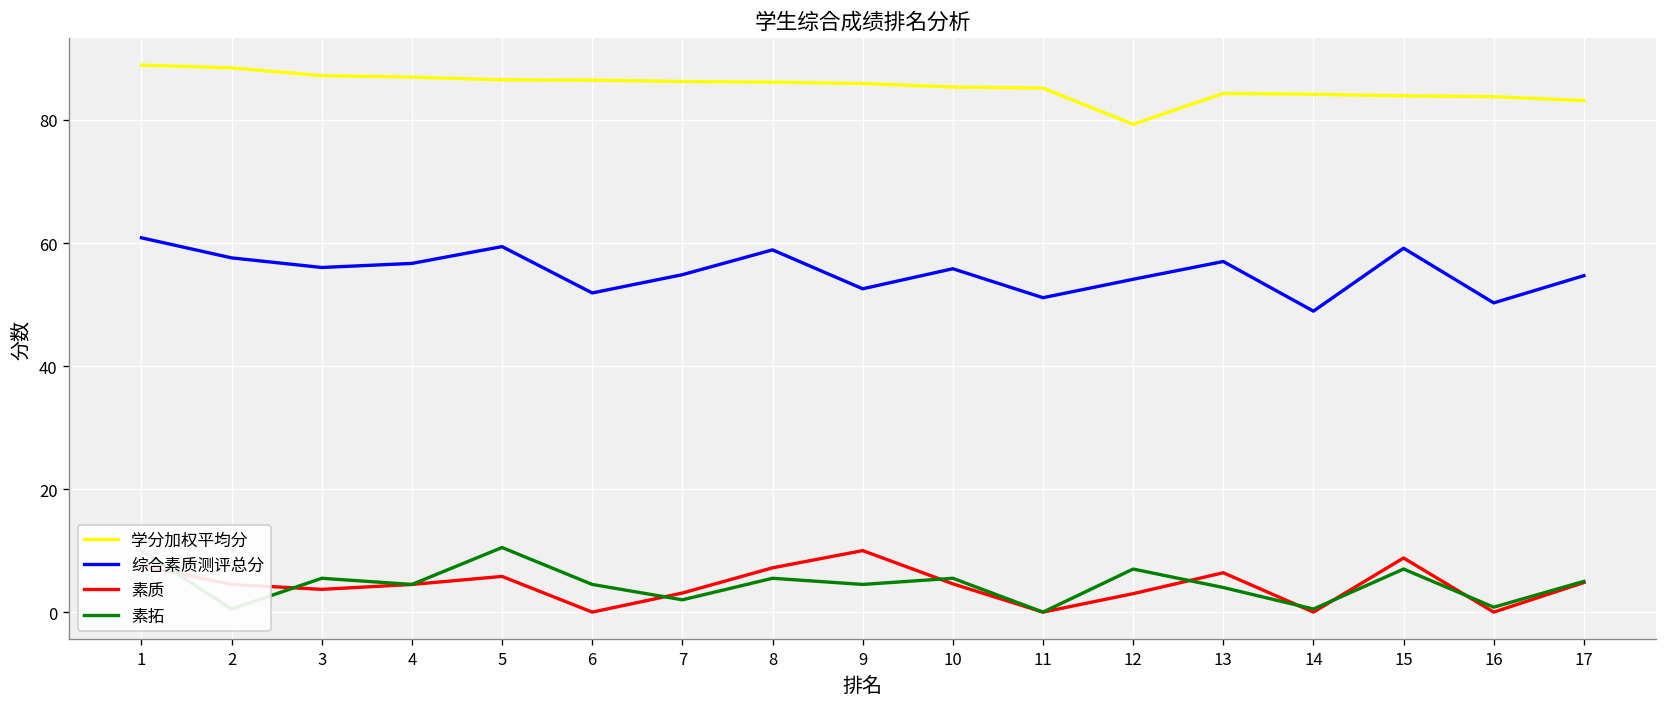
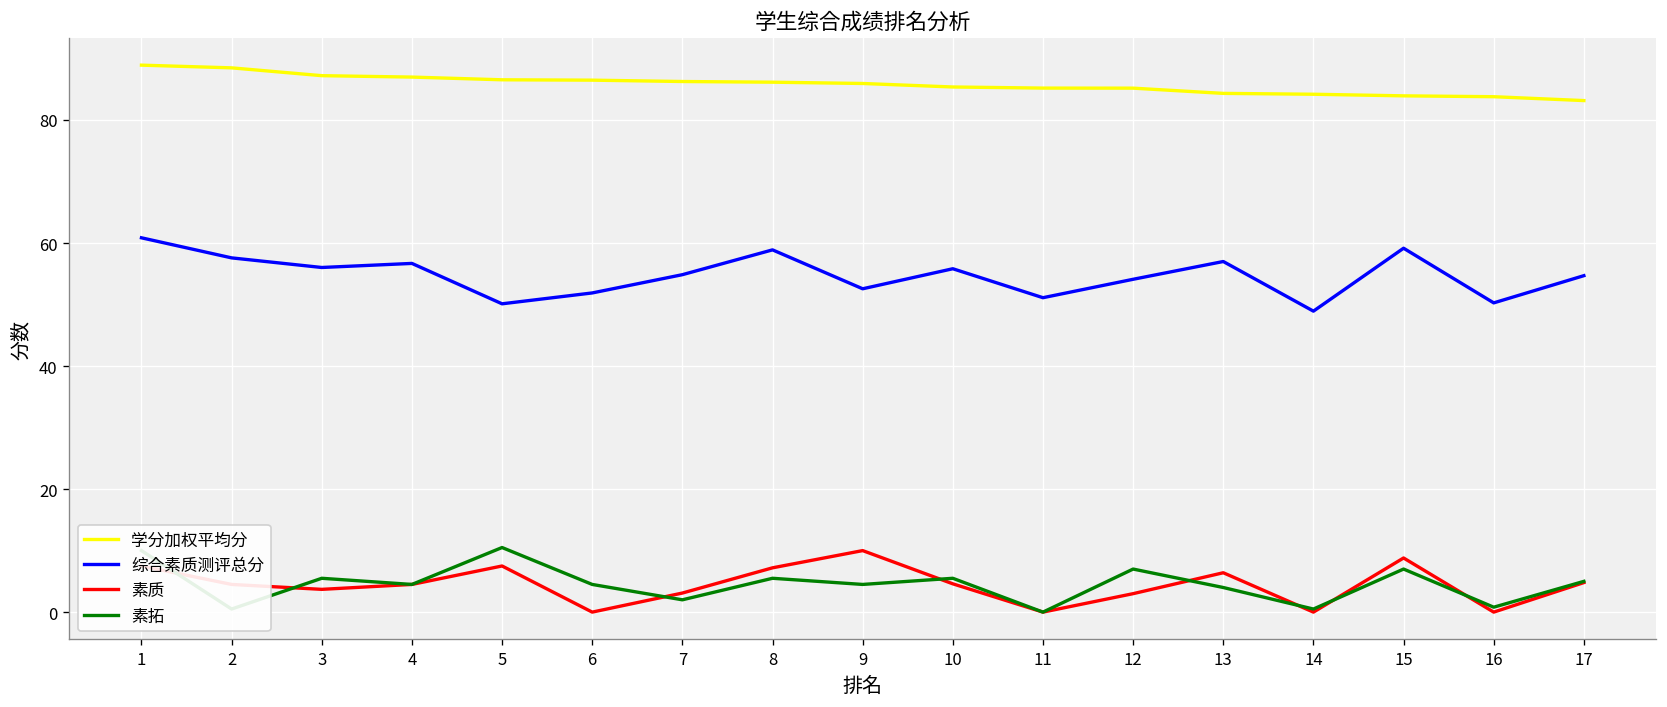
  {
    "学分加权平均分": {
      "1": 89,
      "2": 88,
      "3": 87,
      "4": 87,
      "5": 87,
      "6": 86,
      "7": 86,
      "8": 86,
      "9": 86,
      "10": 85,
      "11": 85,
-     "12": 79,
+     "12": 85,
      "13": 84,
      "14": 84,
      "15": 84,
      "16": 84,
      "17": 83
    },
    "综合素质测评总分": {
      "1": 61,
      "2": 58,
      "3": 56,
      "4": 57,
-     "5": 59,
+     "5": 50,
      "6": 52,
      "7": 55,
      "8": 59,
      "9": 53,
      "10": 56,
      "11": 51,
      "12": 54,
      "13": 57,
      "14": 49,
      "15": 59,
      "16": 50,
      "17": 55
    },
    "素质": {
      "3": 4,
-     "5": 6,
+     "5": 8,
      "6": 0,
      "7": 3,
      "8": 7,
      "9": 10,
      "10": 5,
      "12": 3,
      "13": 6,
      "15": 9,
      "16": 0
    },
    "素拓": {
      "3": 6,
      "5": 11,
      "6": 5,
      "7": 2,
      "8": 6,
      "9": 5,
      "10": 6,
      "12": 7,
      "13": 4,
      "15": 7,
      "16": 1
    }
  }
